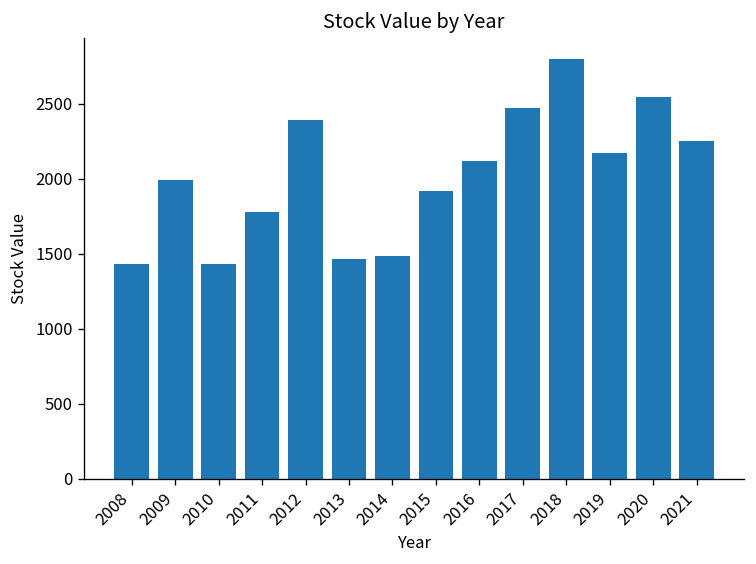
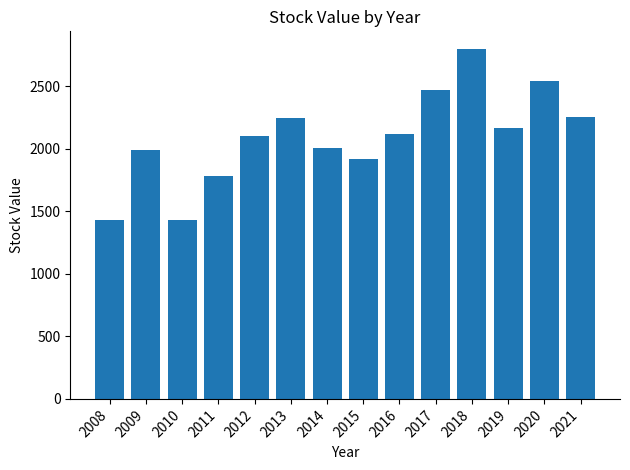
  {
    "2008": 1430,
    "2009": 1990,
    "2010": 1430,
    "2011": 1780,
-   "2012": 2390,
-   "2013": 1460,
-   "2014": 1480,
+   "2012": 2100,
+   "2013": 2250,
+   "2014": 2010,
    "2015": 1920,
    "2016": 2120,
    "2017": 2470,
    "2018": 2800,
    "2019": 2170,
    "2020": 2540,
    "2021": 2250
  }
